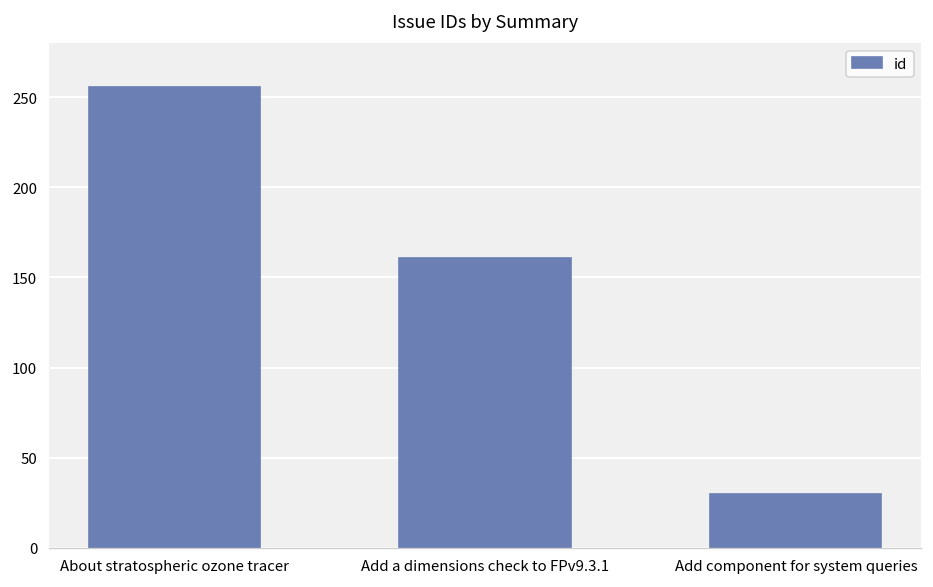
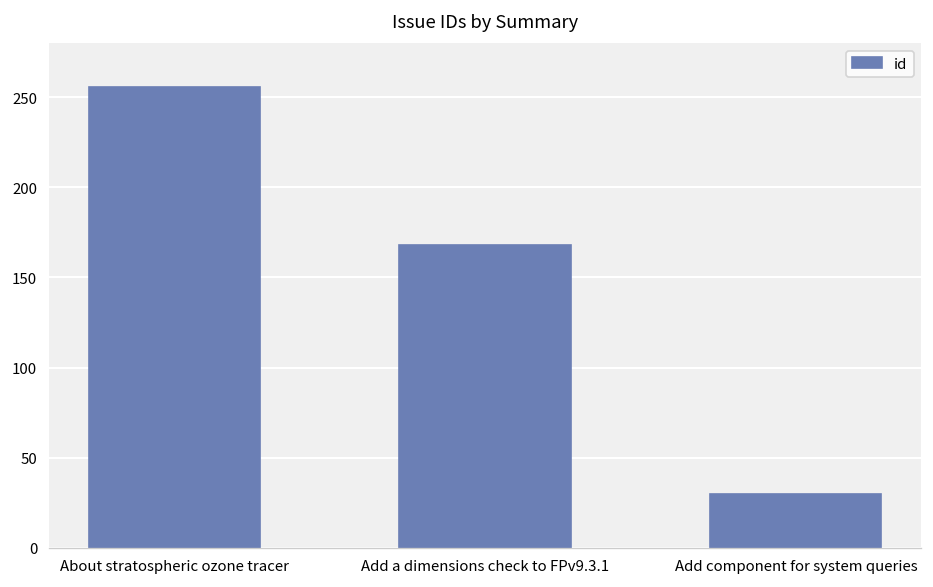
  {
    "About stratospheric ozone tracer": 256,
-   "Add a dimensions check to FPv9.3.1": 161,
+   "Add a dimensions check to FPv9.3.1": 168,
    "Add component for system queries": 30
  }
